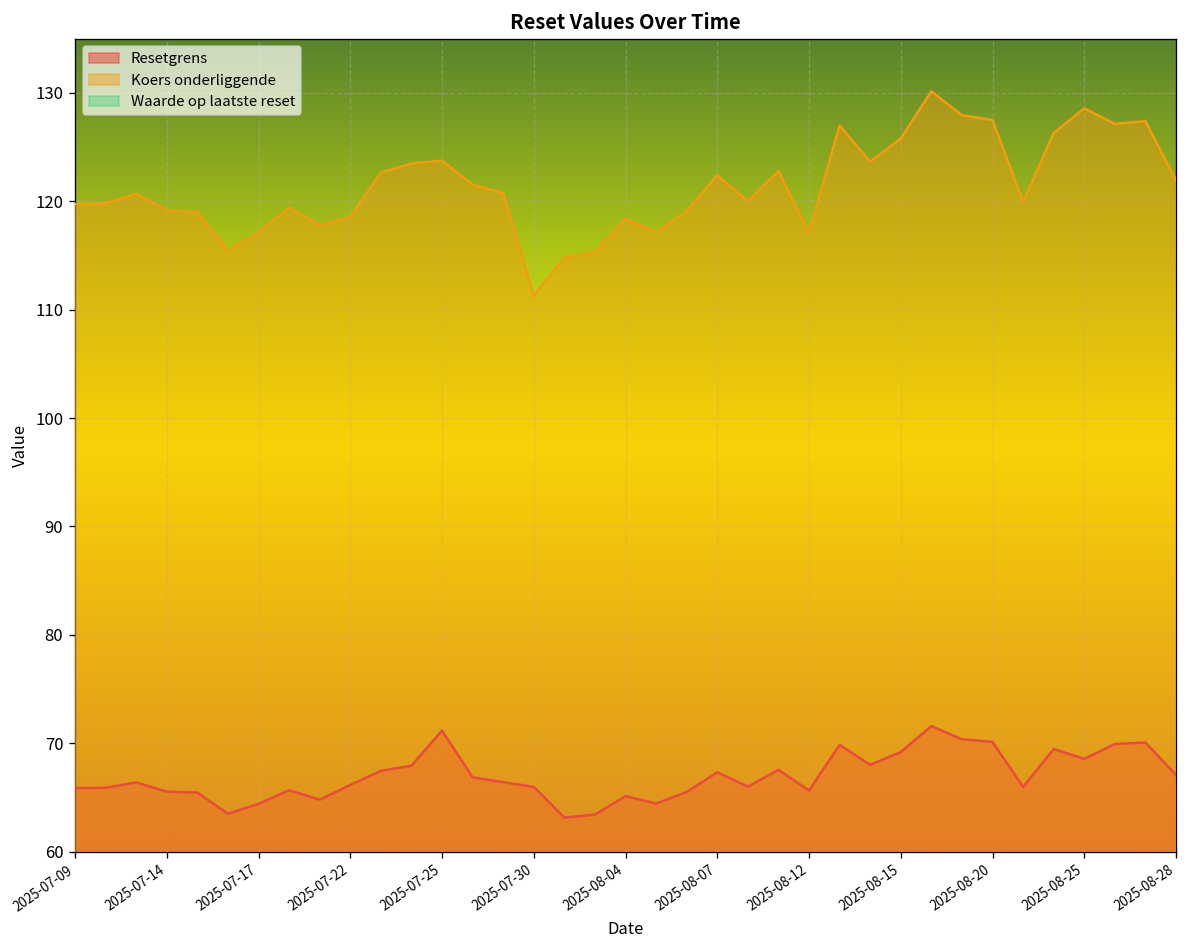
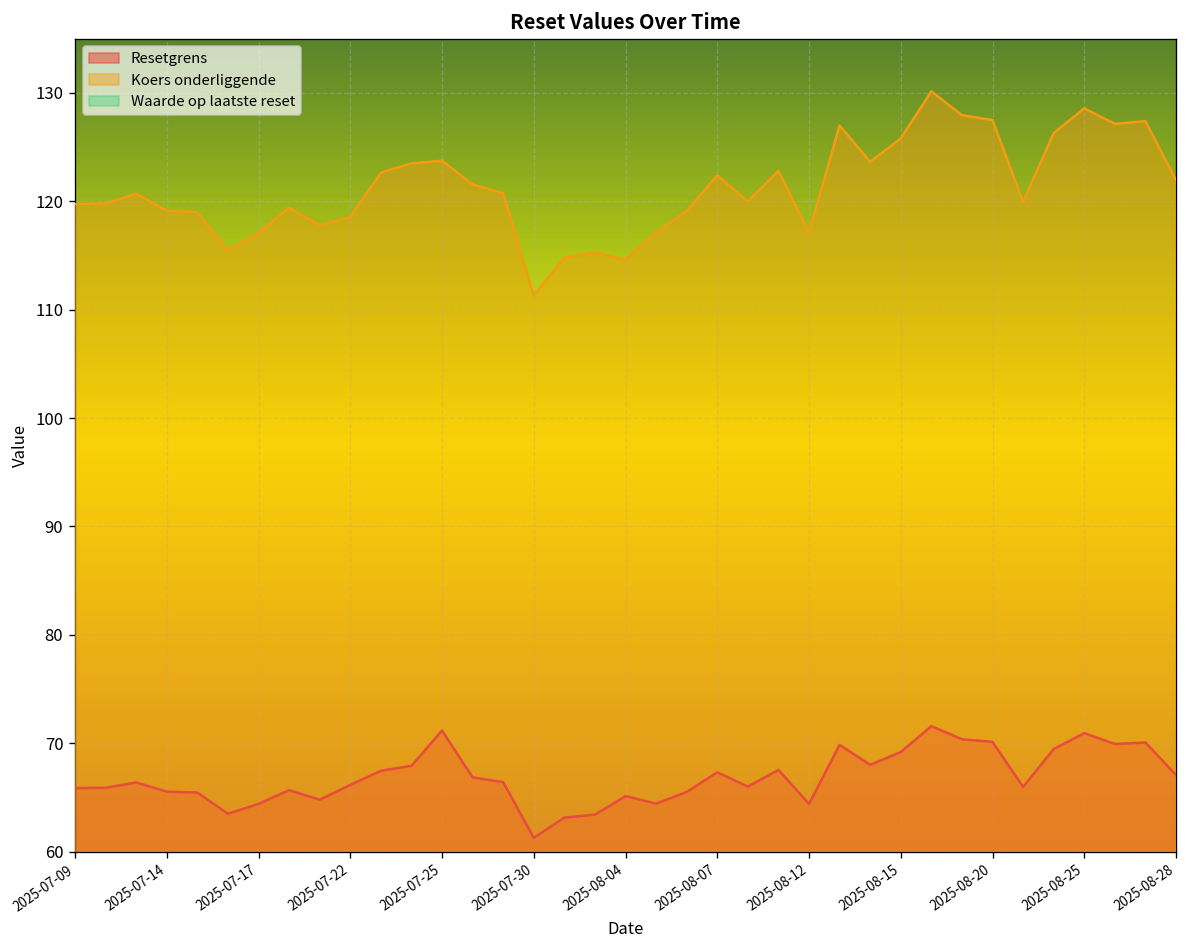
  {
    "Resetgrens": {
      "2025-07-09": 66,
      "2025-07-14": 66,
      "2025-07-17": 64,
      "2025-07-22": 66,
      "2025-07-25": 71,
-     "2025-07-30": 66,
+     "2025-07-30": 61,
      "2025-08-04": 65,
      "2025-08-07": 67,
-     "2025-08-12": 66,
+     "2025-08-12": 64,
      "2025-08-15": 69,
      "2025-08-20": 70,
-     "2025-08-25": 69,
+     "2025-08-25": 71,
      "2025-08-28": 67
    },
    "Koers onderliggende": {
      "2025-07-09": 120,
      "2025-07-14": 119,
      "2025-07-17": 117,
      "2025-07-22": 119,
      "2025-07-25": 124,
      "2025-07-30": 111,
-     "2025-08-04": 118,
+     "2025-08-04": 115,
      "2025-08-07": 122,
      "2025-08-12": 117,
      "2025-08-15": 126,
      "2025-08-20": 128,
      "2025-08-25": 129,
      "2025-08-28": 122
    }
  }
